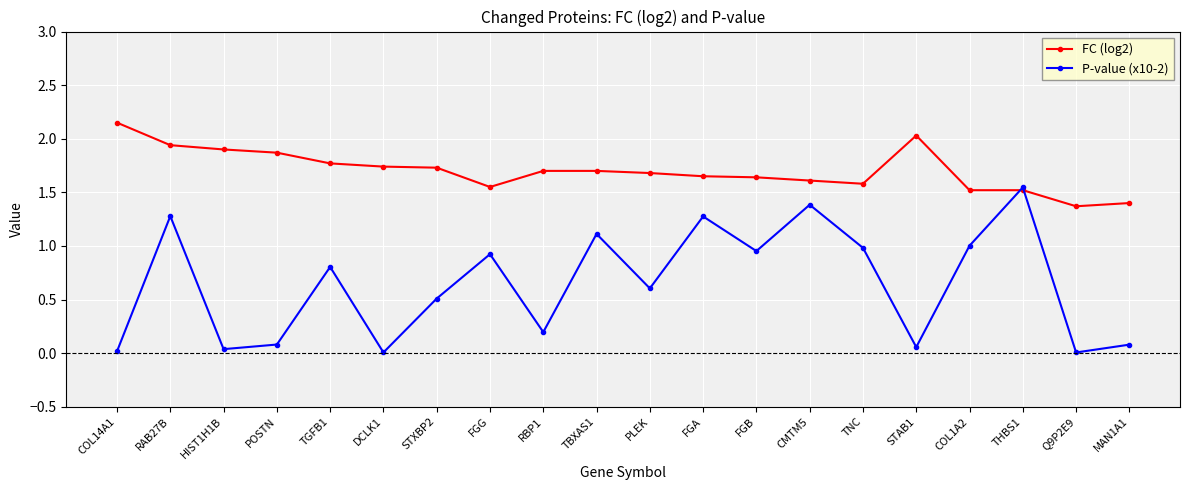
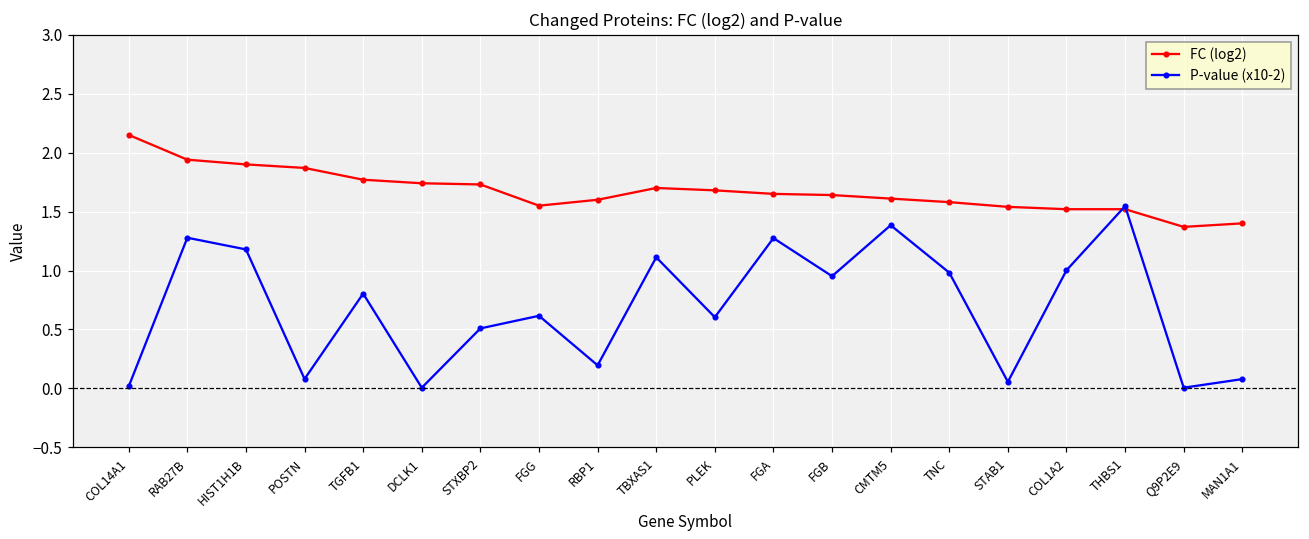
  {
    "FC (log2)": {
      "COL14A1": 2.15,
      "RAB27B": 1.94,
      "HIST1H1B": 1.90,
      "POSTN": 1.87,
      "TGFB1": 1.77,
      "DCLK1": 1.74,
      "STXBP2": 1.73,
      "FGG": 1.55,
-     "RBP1": 1.7,
+     "RBP1": 1.6,
      "TBXAS1": 1.70,
      "PLEK": 1.68,
      "FGA": 1.65,
      "FGB": 1.64,
      "CMTM5": 1.61,
      "TNC": 1.58,
-     "STAB1": 2.03,
+     "STAB1": 1.54,
      "COL1A2": 1.52,
      "THBS1": 1.52,
      "Q9P2E9": 1.37,
      "MAN1A1": 1.40
    },
    "P-value (x10-2)": {
      "COL14A1": 0.02,
      "RAB27B": 1.28,
-     "HIST1H1B": 0.04,
+     "HIST1H1B": 1.18,
      "POSTN": 0.08,
      "TGFB1": 0.80,
      "DCLK1": 0.01,
      "STXBP2": 0.51,
-     "FGG": 0.92,
+     "FGG": 0.62,
      "RBP1": 0.20,
      "TBXAS1": 1.11,
      "PLEK": 0.60,
      "FGA": 1.28,
      "FGB": 0.95,
      "CMTM5": 1.38,
      "TNC": 0.98,
      "STAB1": 0.06,
      "COL1A2": 1.00,
      "THBS1": 1.55,
      "Q9P2E9": 0.01,
      "MAN1A1": 0.08
    }
  }
